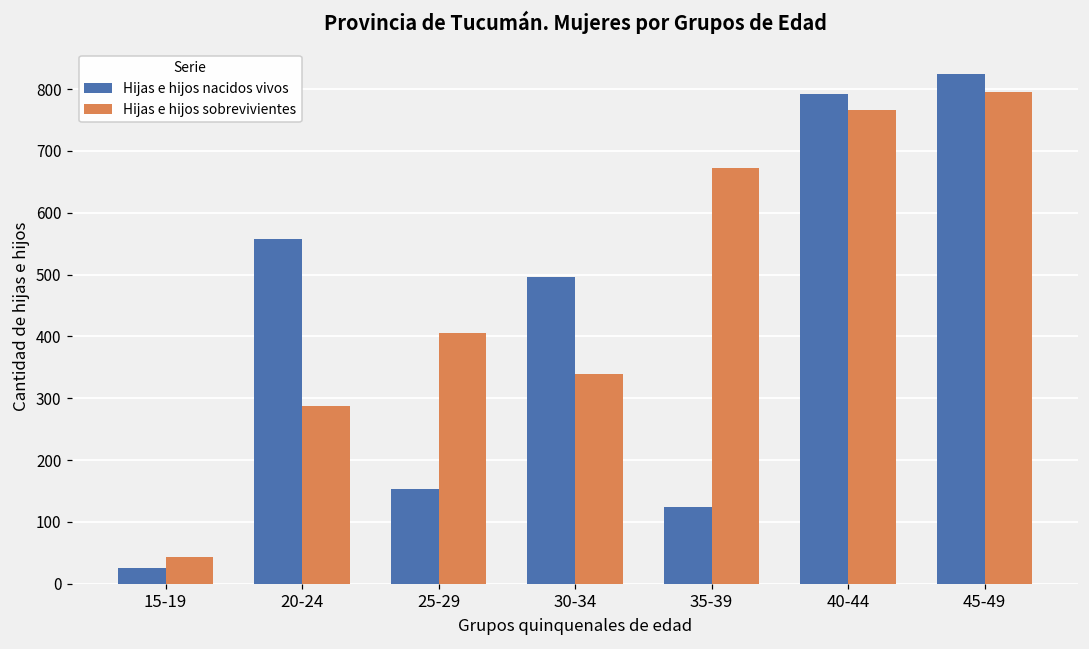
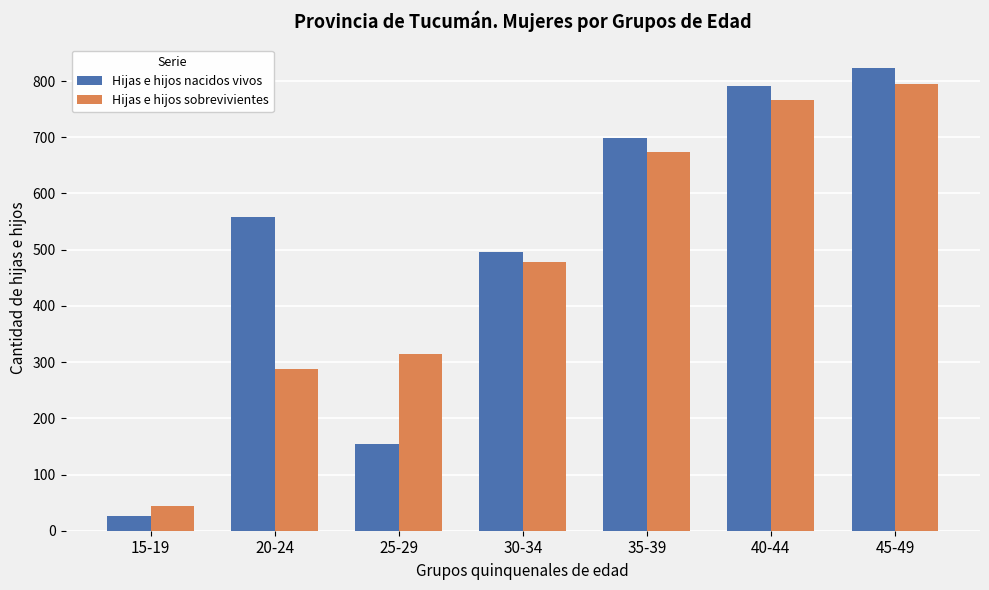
  {
    "Hijas e hijos nacidos vivos": {
      "15-19": 30,
      "20-24": 560,
      "25-29": 150,
      "30-34": 500,
-     "35-39": 120,
+     "35-39": 700,
      "40-44": 790,
      "45-49": 820
    },
    "Hijas e hijos sobrevivientes": {
      "15-19": 40,
      "20-24": 290,
-     "25-29": 410,
-     "30-34": 340,
+     "25-29": 320,
+     "30-34": 480,
      "35-39": 670,
      "40-44": 770,
      "45-49": 800
    }
  }
